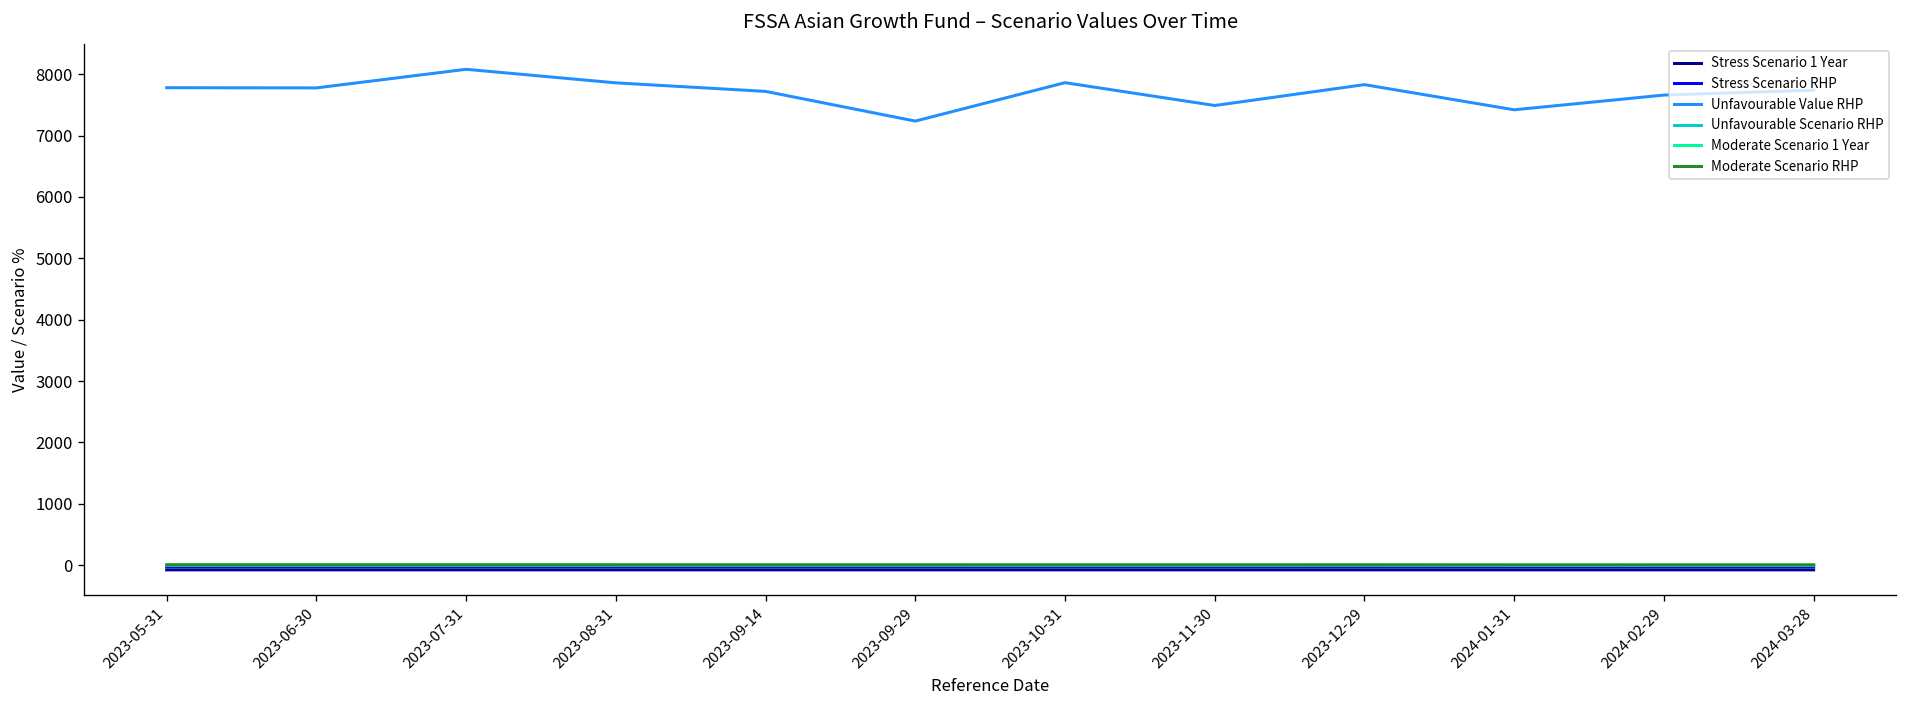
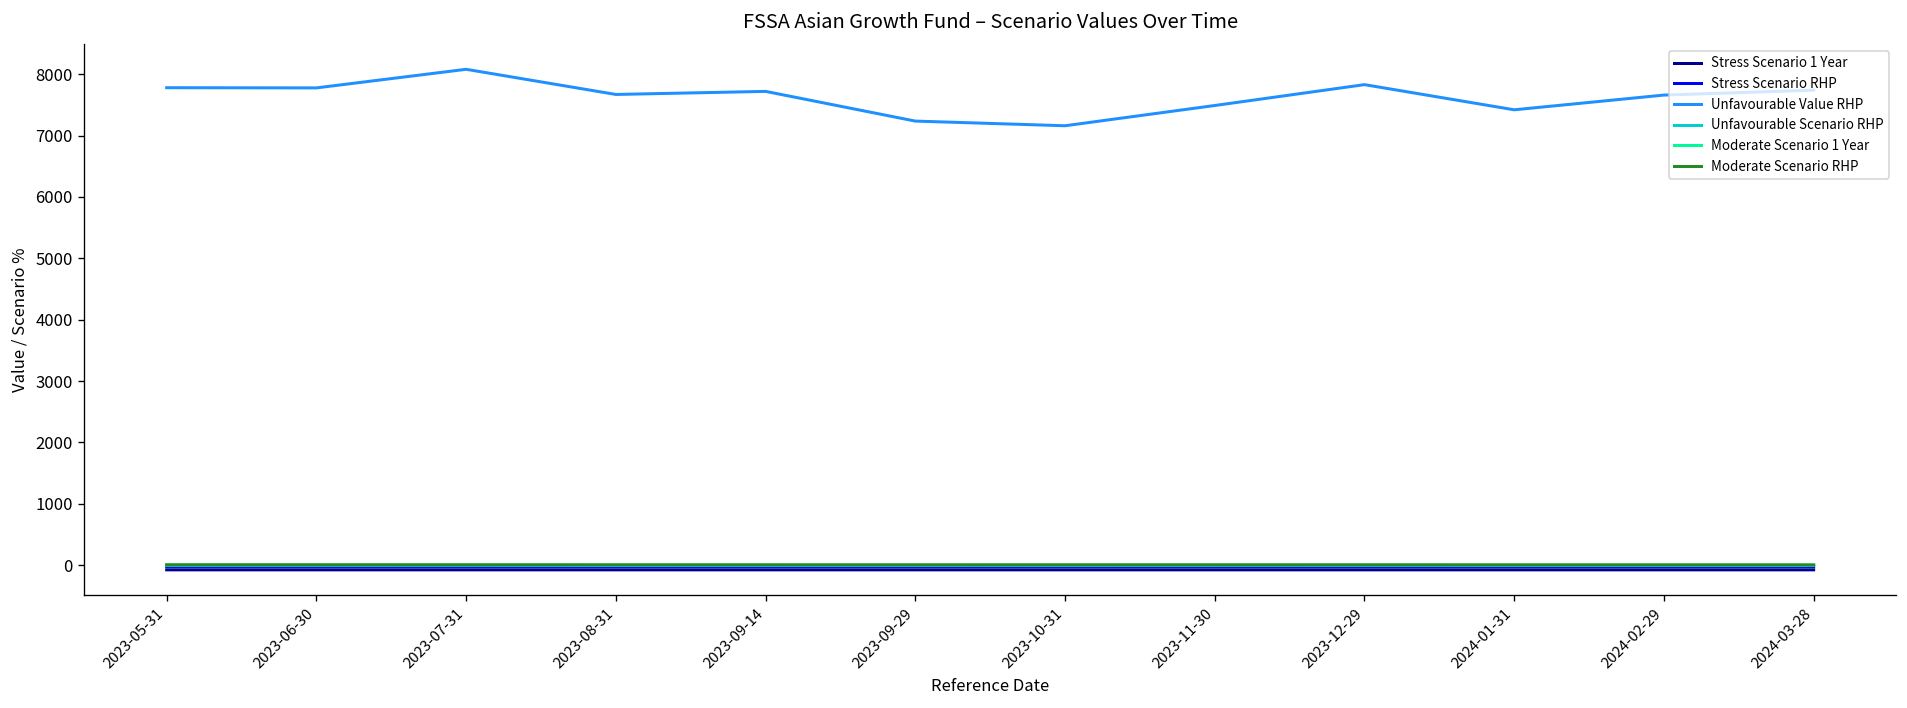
  {
    "Stress Scenario 1 Year": {
      "2023-05-31": -100,
      "2023-06-30": -100,
      "2023-07-31": -100,
      "2023-08-31": -100,
      "2023-09-14": -100,
      "2023-09-29": -100,
      "2023-10-31": -100,
      "2023-11-30": -100,
      "2023-12-29": -100,
      "2024-01-31": -100,
      "2024-02-29": -100,
      "2024-03-28": -100
    },
    "Unfavourable Value RHP": {
      "2023-05-31": 7800,
      "2023-06-30": 7800,
      "2023-07-31": 8100,
-     "2023-08-31": 7900,
+     "2023-08-31": 7700,
      "2023-09-14": 7700,
      "2023-09-29": 7200,
-     "2023-10-31": 7900,
+     "2023-10-31": 7200,
      "2023-11-30": 7500,
      "2023-12-29": 7800,
      "2024-01-31": 7400,
      "2024-02-29": 7700
    }
  }
